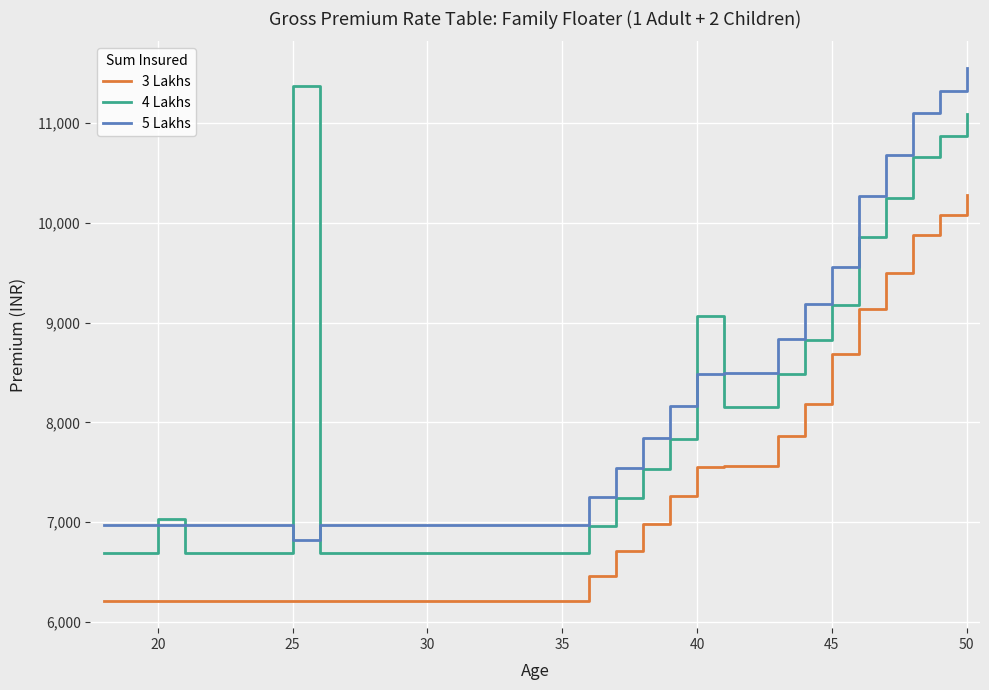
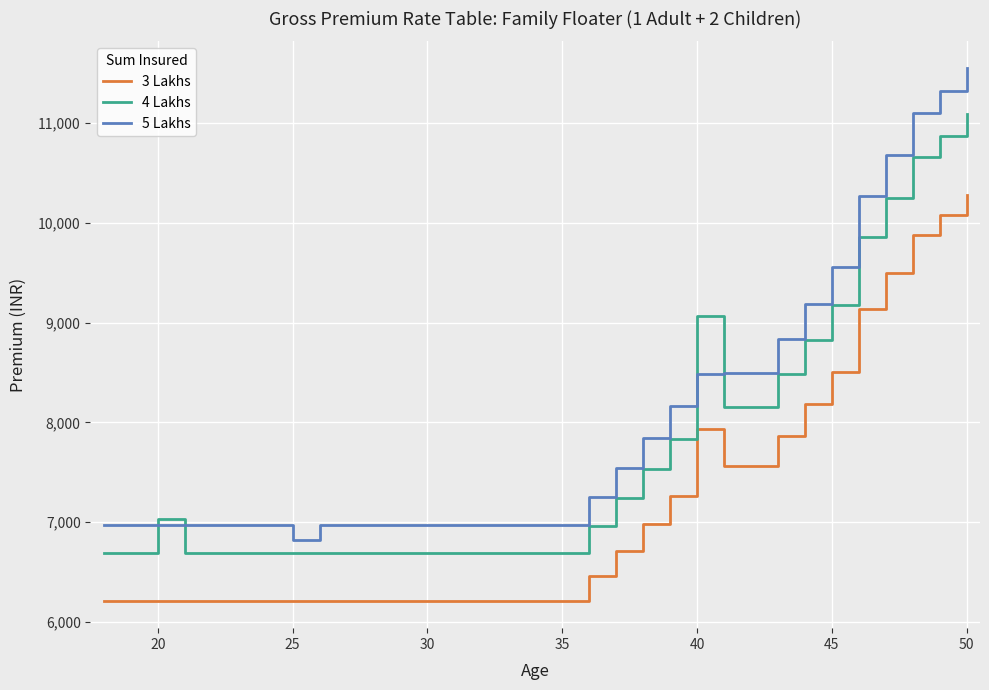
  {
    "3 Lakhs": {
      "20": "6,200",
      "25": "6,200",
      "30": "6,200",
      "35": "6,200",
-     "40": "7,600",
-     "45": "8,700",
+     "40": "7,900",
+     "45": "8,500",
      "50": "10,300"
    },
    "4 Lakhs": {
      "20": "7,000",
-     "25": "11,400",
+     "25": "6,700",
      "30": "6,700",
      "35": "6,700",
      "40": "9,100",
      "45": "9,200",
      "50": "11,100"
    },
    "5 Lakhs": {
      "20": "7,000",
      "25": "6,800",
      "30": "7,000",
      "35": "7,000",
      "40": "8,500",
      "45": "9,600",
      "50": "11,600"
    }
  }
